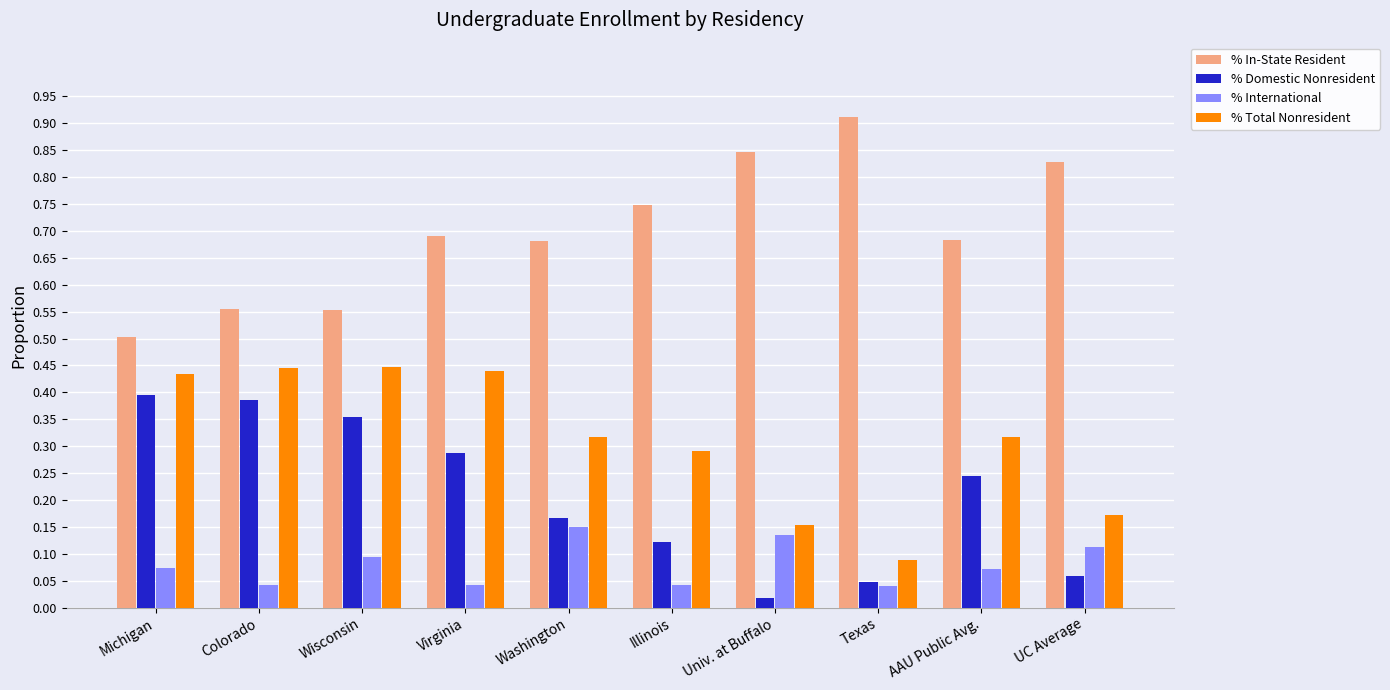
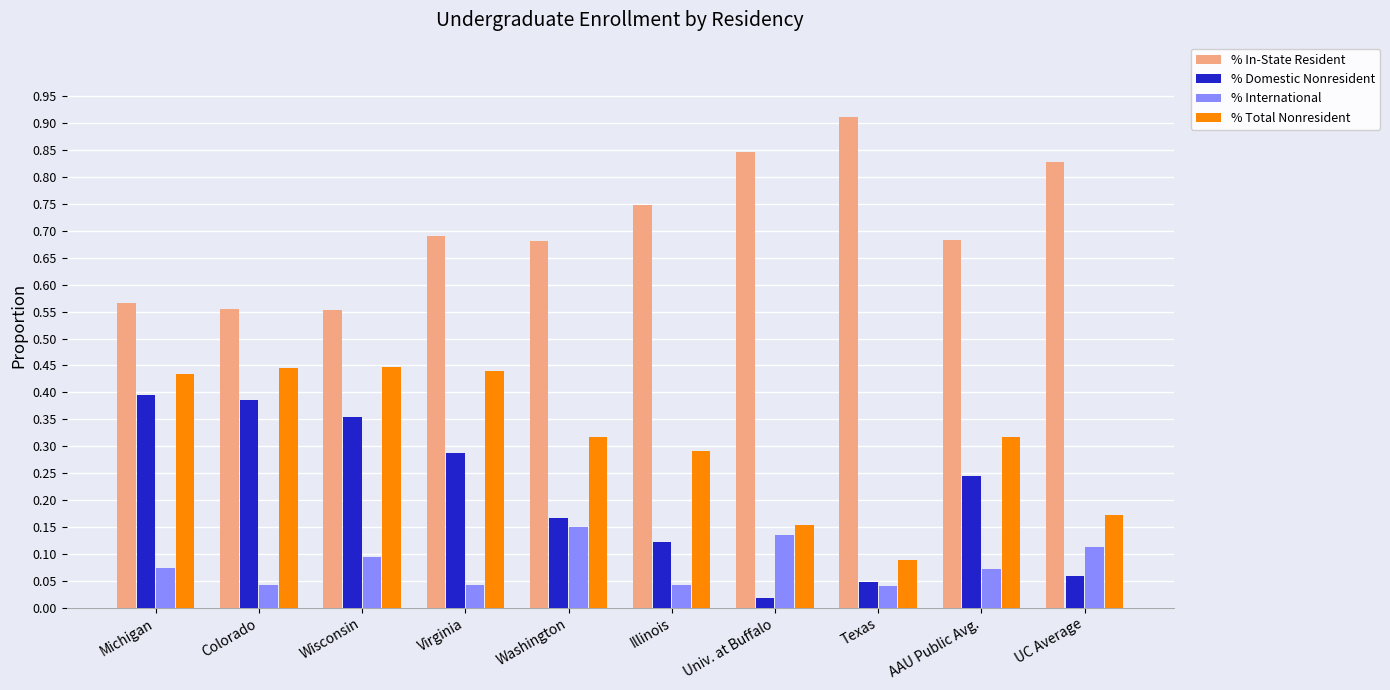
  {
    "% In-State Resident": {
-     "Michigan": 0.50,
+     "Michigan": 0.57,
      "Colorado": 0.56,
      "Wisconsin": 0.55,
      "Virginia": 0.69,
      "Washington": 0.68,
      "Illinois": 0.75,
      "Univ. at Buffalo": 0.85,
      "Texas": 0.91,
      "AAU Public Avg.": 0.68,
      "UC Average": 0.83
    },
    "% Domestic Nonresident": {
      "Michigan": 0.40,
      "Colorado": 0.39,
      "Wisconsin": 0.35,
      "Virginia": 0.29,
      "Washington": 0.17,
      "Illinois": 0.12,
      "Univ. at Buffalo": 0.02,
      "Texas": 0.05,
      "AAU Public Avg.": 0.25,
      "UC Average": 0.06
    },
    "% International": {
      "Michigan": 0.07,
      "Colorado": 0.04,
      "Wisconsin": 0.09,
      "Virginia": 0.04,
      "Washington": 0.15,
      "Illinois": 0.04,
      "Univ. at Buffalo": 0.14,
      "Texas": 0.04,
      "AAU Public Avg.": 0.07,
      "UC Average": 0.11
    },
    "% Total Nonresident": {
      "Michigan": 0.43,
      "Colorado": 0.44,
      "Wisconsin": 0.45,
      "Virginia": 0.44,
      "Washington": 0.32,
      "Illinois": 0.29,
      "Univ. at Buffalo": 0.15,
      "Texas": 0.09,
      "AAU Public Avg.": 0.32,
      "UC Average": 0.17
    }
  }
